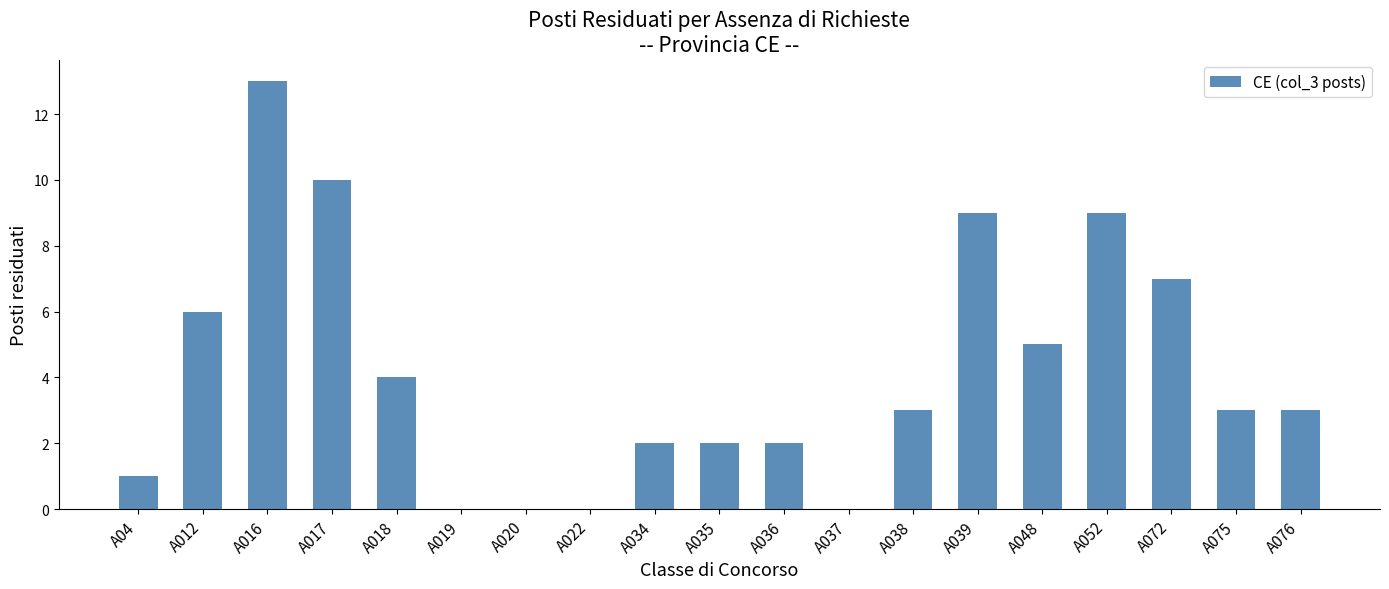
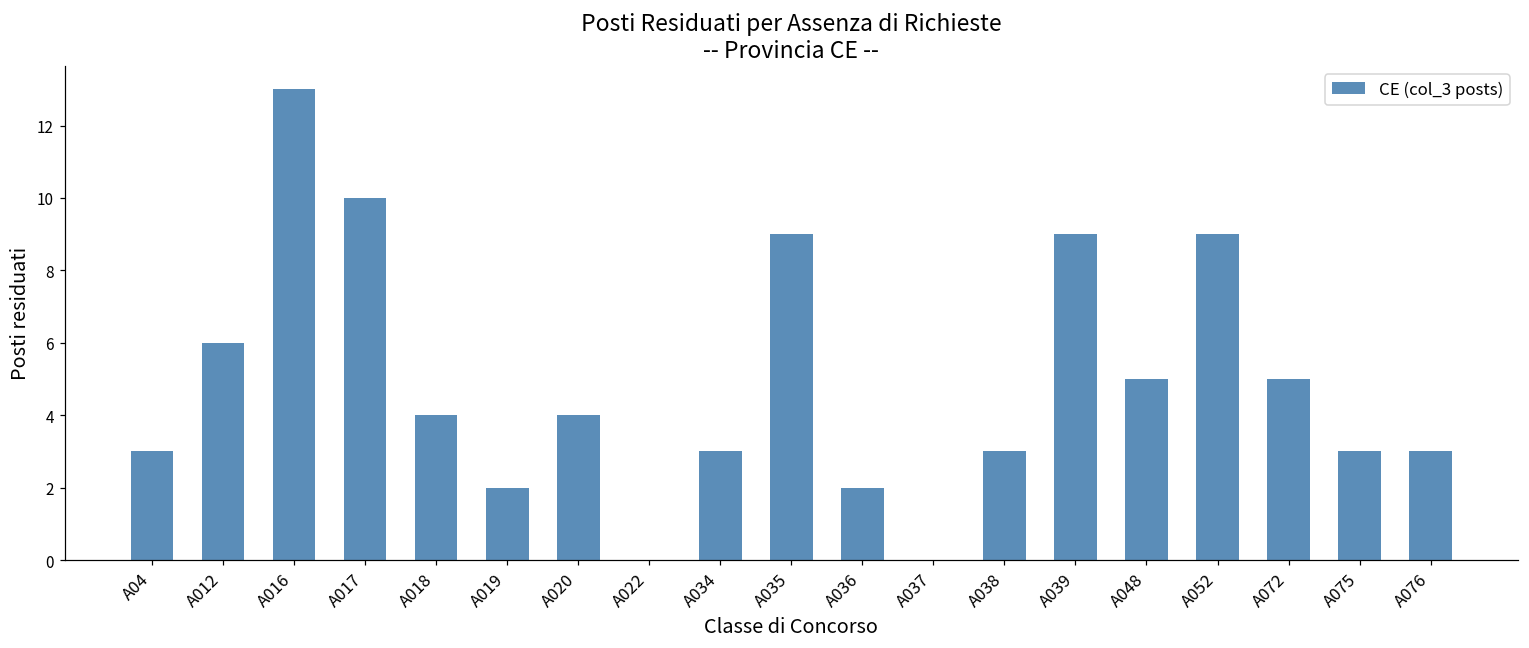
  {
-   "A04": 1,
+   "A04": 3,
    "A012": 6,
    "A016": 13,
    "A017": 10,
    "A018": 4,
-   "A019": 0,
-   "A020": 0,
+   "A019": 2,
+   "A020": 4,
    "A022": 0,
-   "A034": 2,
-   "A035": 2,
+   "A034": 3,
+   "A035": 9,
    "A036": 2,
    "A037": 0,
    "A038": 3,
    "A039": 9,
    "A048": 5,
    "A052": 9,
-   "A072": 7,
+   "A072": 5,
    "A075": 3,
    "A076": 3
  }
